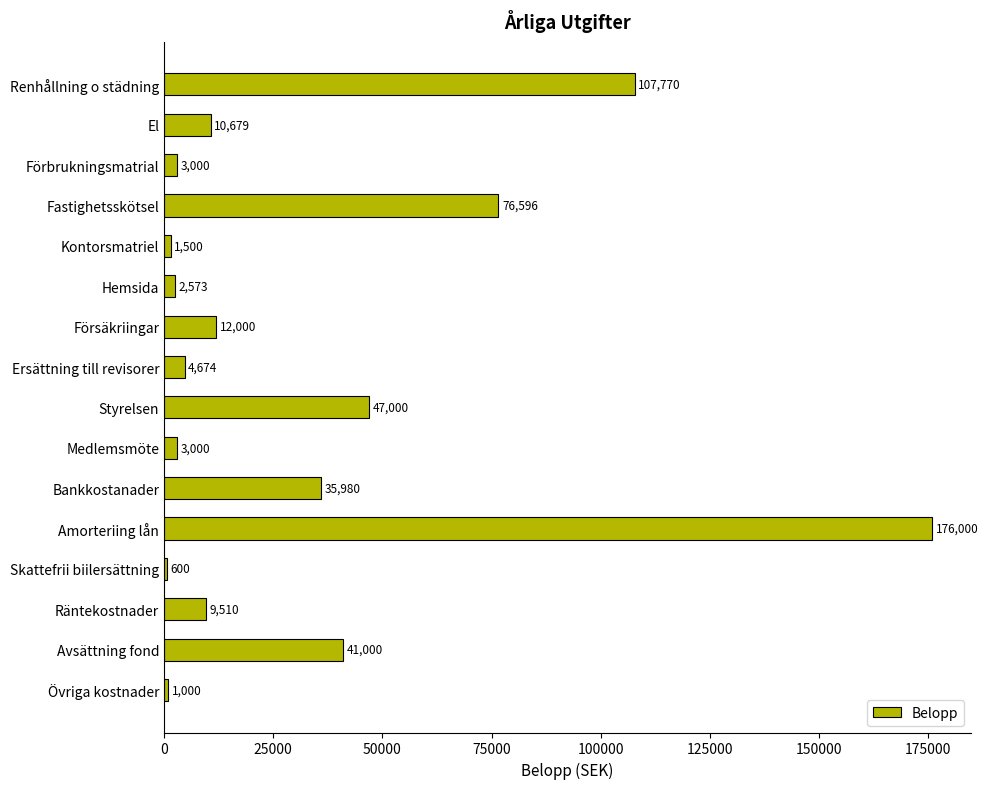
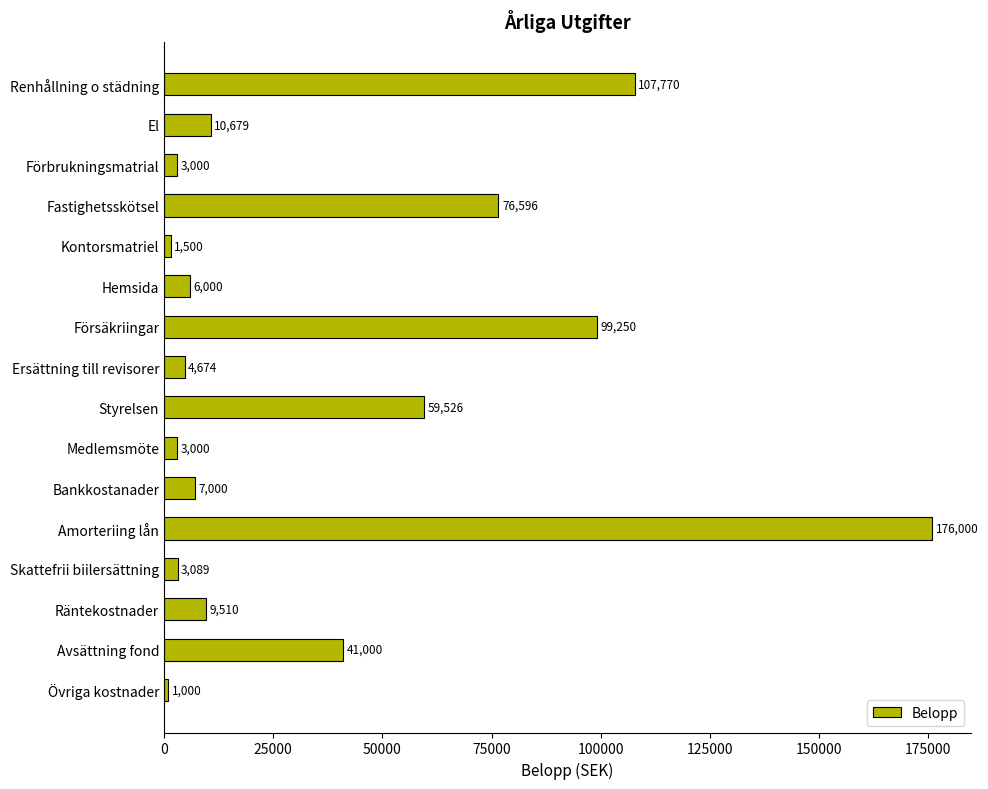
  {
    "Renhållning o städning": "107,770",
    "El": "10,679",
    "Förbrukningsmatrial": "3,000",
    "Fastighetsskötsel": "76,596",
    "Kontorsmatriel": "1,500",
-   "Hemsida": "2,573",
-   "Försäkriingar": "12,000",
+   "Hemsida": "6,000",
+   "Försäkriingar": "99,250",
    "Ersättning till revisorer": "4,674",
-   "Styrelsen": "47,000",
+   "Styrelsen": "59,526",
    "Medlemsmöte": "3,000",
-   "Bankkostanader": "35,980",
+   "Bankkostanader": "7,000",
    "Amorteriing lån": "176,000",
-   "Skattefrii biilersättning": "600",
+   "Skattefrii biilersättning": "3,089",
    "Räntekostnader": "9,510",
    "Avsättning fond": "41,000",
    "Övriga kostnader": "1,000"
  }
